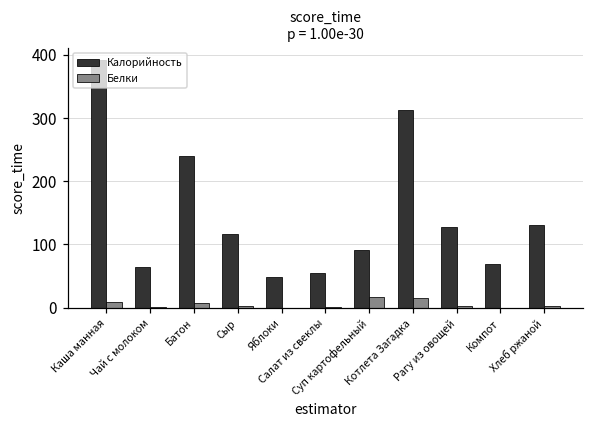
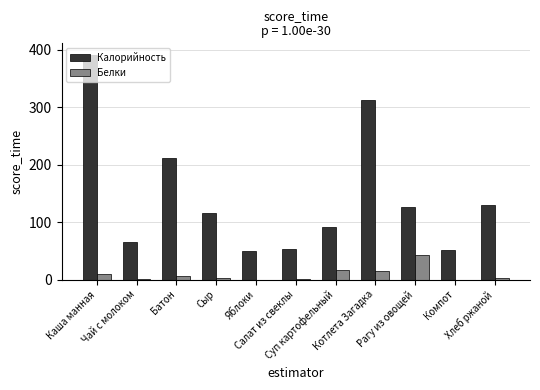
  {
    "Калорийность": {
      "Чай с молоком": 70,
-     "Батон": 240,
+     "Батон": 210,
      "Сыр": 120,
      "Яблоки": 50,
      "Салат из свеклы": 50,
      "Суп картофельный": 90,
      "Котлета Загадка": 310,
      "Рагу из овощей": 130,
-     "Компот": 70,
+     "Компот": 50,
      "Хлеб ржаной": 130
    },
    "Белки": {
      "Каша манная": 10,
      "Батон": 10,
      "Яблоки": 0,
      "Суп картофельный": 20,
      "Котлета Загадка": 20,
-     "Рагу из овощей": 0,
+     "Рагу из овощей": 40,
      "Компот": 0
    }
  }
